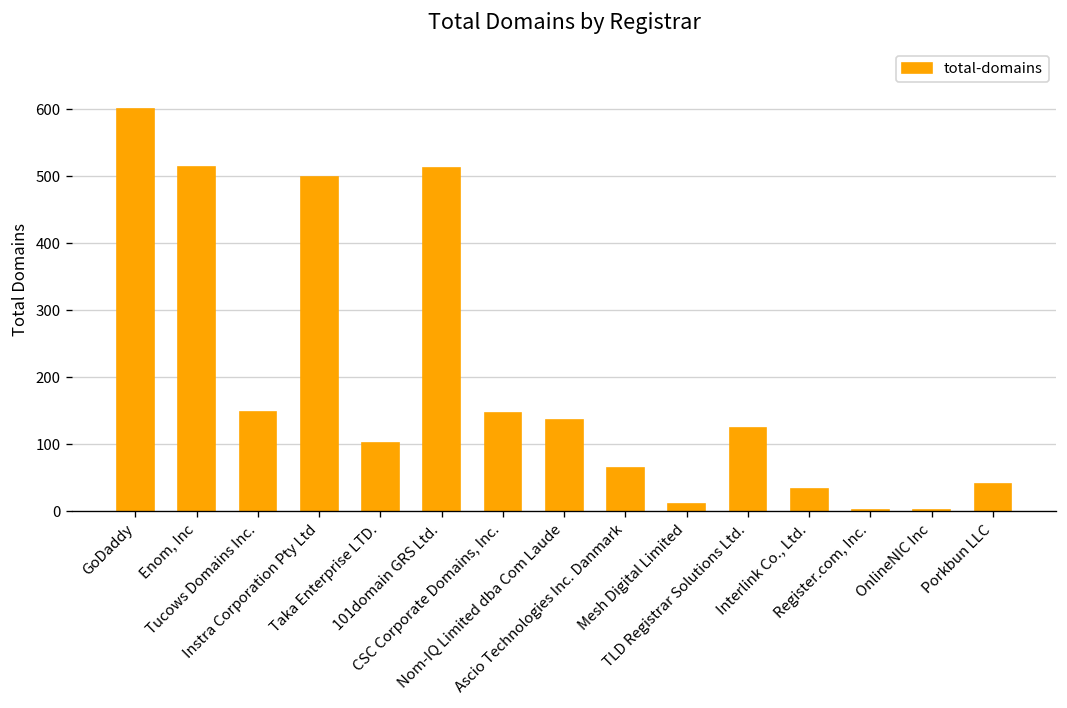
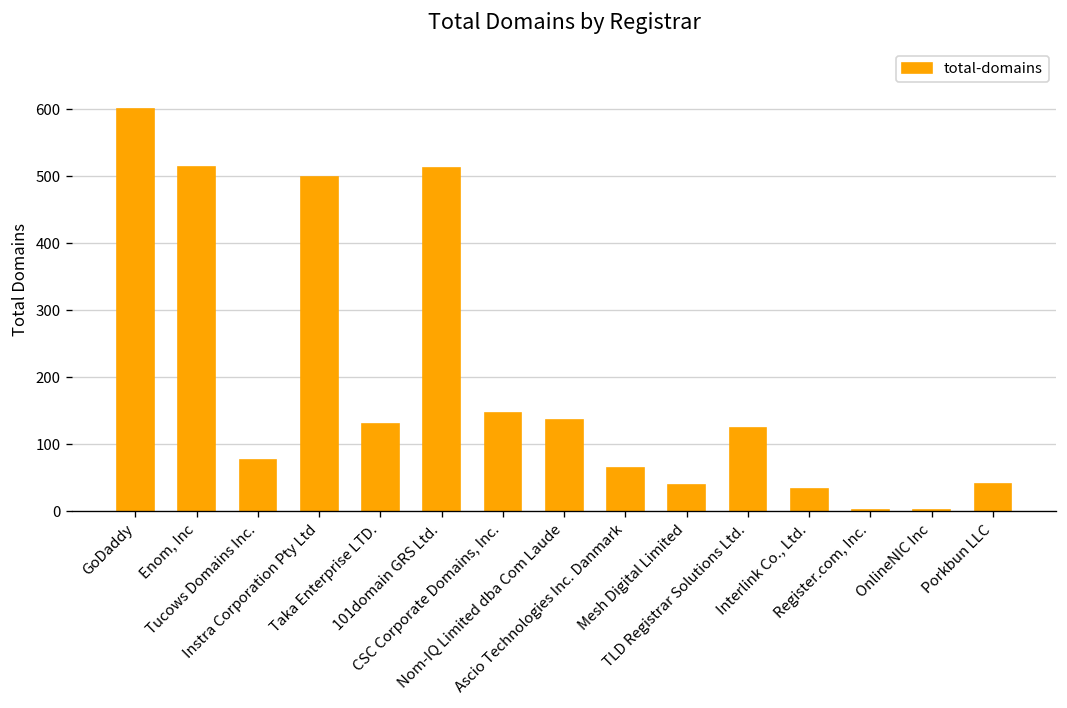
  {
    "GoDaddy": 600,
    "Enom, Inc": 510,
-   "Tucows Domains Inc.": 150,
+   "Tucows Domains Inc.": 80,
    "Instra Corporation Pty Ltd": 500,
-   "Taka Enterprise LTD.": 100,
+   "Taka Enterprise LTD.": 130,
    "101domain GRS Ltd.": 510,
    "CSC Corporate Domains, Inc.": 150,
    "Nom-IQ Limited dba Com Laude": 140,
    "Ascio Technologies Inc. Danmark": 60,
-   "Mesh Digital Limited": 10,
+   "Mesh Digital Limited": 40,
    "TLD Registrar Solutions Ltd.": 120,
    "Interlink Co., Ltd.": 30,
    "Porkbun LLC": 40
  }
